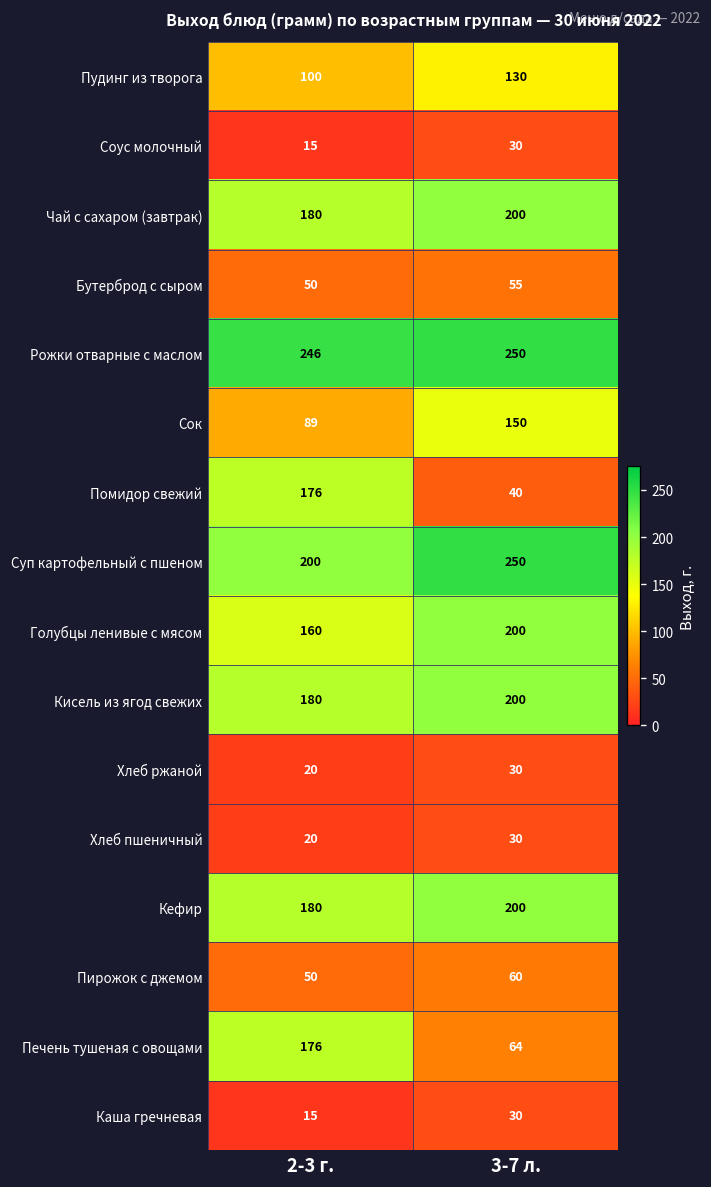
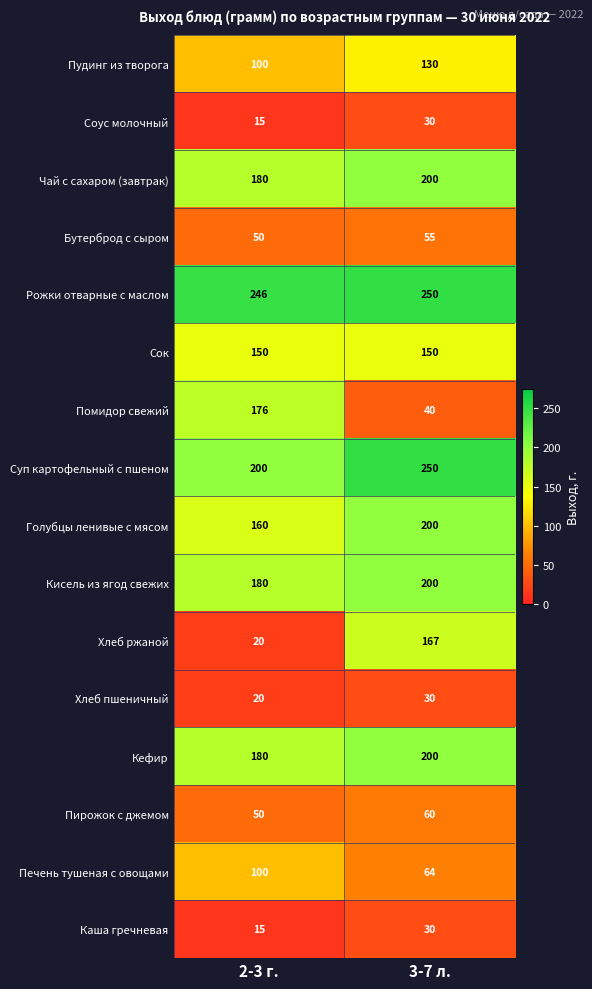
  {
    "Пудинг из творога": {
      "2-3 г.": 100,
      "3-7 л.": 130
    },
    "Соус молочный": {
      "2-3 г.": 15,
      "3-7 л.": 30
    },
    "Чай с сахаром (завтрак)": {
      "2-3 г.": 180,
      "3-7 л.": 200
    },
    "Бутерброд с сыром": {
      "2-3 г.": 50,
      "3-7 л.": 55
    },
    "Рожки отварные с маслом": {
      "2-3 г.": 246,
      "3-7 л.": 250
    },
    "Сок": {
-     "2-3 г.": 89,
+     "2-3 г.": 150,
      "3-7 л.": 150
    },
    "Помидор свежий": {
      "2-3 г.": 176,
      "3-7 л.": 40
    },
    "Суп картофельный с пшеном": {
      "2-3 г.": 200,
      "3-7 л.": 250
    },
    "Голубцы ленивые с мясом": {
      "2-3 г.": 160,
      "3-7 л.": 200
    },
    "Кисель из ягод свежих": {
      "2-3 г.": 180,
      "3-7 л.": 200
    },
    "Хлеб ржаной": {
      "2-3 г.": 20,
-     "3-7 л.": 30
+     "3-7 л.": 167
    },
    "Хлеб пшеничный": {
      "2-3 г.": 20,
      "3-7 л.": 30
    },
    "Кефир": {
      "2-3 г.": 180,
      "3-7 л.": 200
    },
    "Пирожок с джемом": {
      "2-3 г.": 50,
      "3-7 л.": 60
    },
    "Печень тушеная с овощами": {
-     "2-3 г.": 176,
+     "2-3 г.": 100,
      "3-7 л.": 64
    },
    "Каша гречневая": {
      "2-3 г.": 15,
      "3-7 л.": 30
    }
  }
